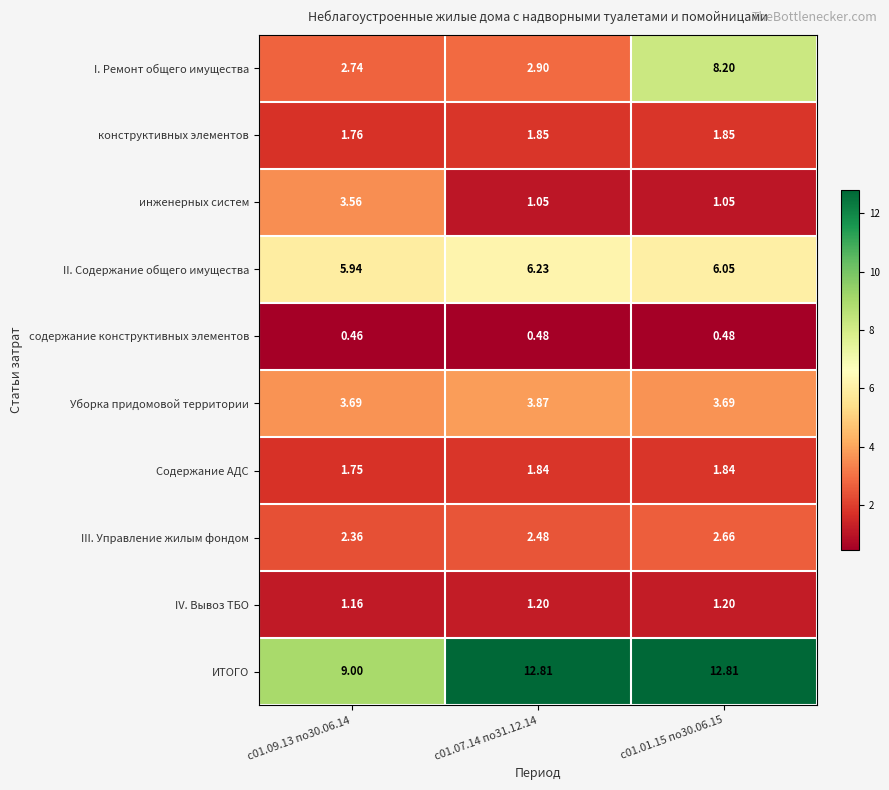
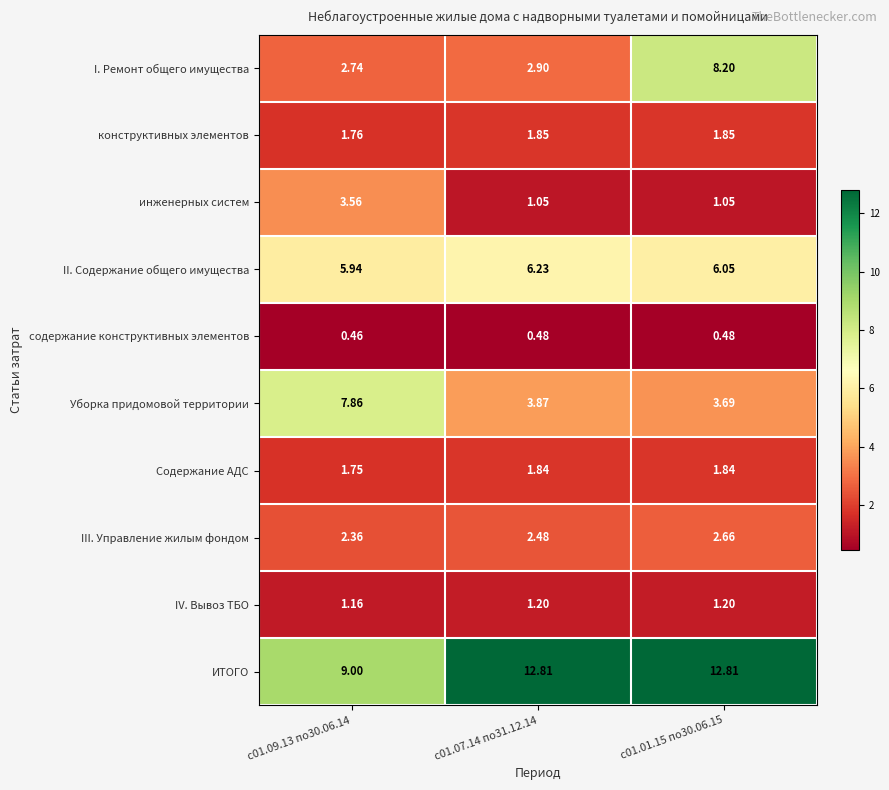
  {
    "I. Ремонт общего имущества": {
      "с01.09.13 по30.06.14": 2.74,
      "с01.07.14 по31.12.14": 2.90,
      "с01.01.15 по30.06.15": 8.20
    },
    "конструктивных элементов": {
      "с01.09.13 по30.06.14": 1.76,
      "с01.07.14 по31.12.14": 1.85,
      "с01.01.15 по30.06.15": 1.85
    },
    "инженерных систем": {
      "с01.09.13 по30.06.14": 3.56,
      "с01.07.14 по31.12.14": 1.05,
      "с01.01.15 по30.06.15": 1.05
    },
    "II. Содержание общего имущества": {
      "с01.09.13 по30.06.14": 5.94,
      "с01.07.14 по31.12.14": 6.23,
      "с01.01.15 по30.06.15": 6.05
    },
    "содержание конструктивных элементов": {
      "с01.09.13 по30.06.14": 0.46,
      "с01.07.14 по31.12.14": 0.48,
      "с01.01.15 по30.06.15": 0.48
    },
    "Уборка придомовой территории": {
-     "с01.09.13 по30.06.14": 3.69,
+     "с01.09.13 по30.06.14": 7.86,
      "с01.07.14 по31.12.14": 3.87,
      "с01.01.15 по30.06.15": 3.69
    },
    "Содержание АДС": {
      "с01.09.13 по30.06.14": 1.75,
      "с01.07.14 по31.12.14": 1.84,
      "с01.01.15 по30.06.15": 1.84
    },
    "III. Управление жилым фондом": {
      "с01.09.13 по30.06.14": 2.36,
      "с01.07.14 по31.12.14": 2.48,
      "с01.01.15 по30.06.15": 2.66
    },
    "IV. Вывоз ТБО": {
      "с01.09.13 по30.06.14": 1.16,
      "с01.07.14 по31.12.14": 1.20,
      "с01.01.15 по30.06.15": 1.20
    },
    "ИТОГО": {
      "с01.09.13 по30.06.14": 9.00,
      "с01.07.14 по31.12.14": 12.81,
      "с01.01.15 по30.06.15": 12.81
    }
  }
